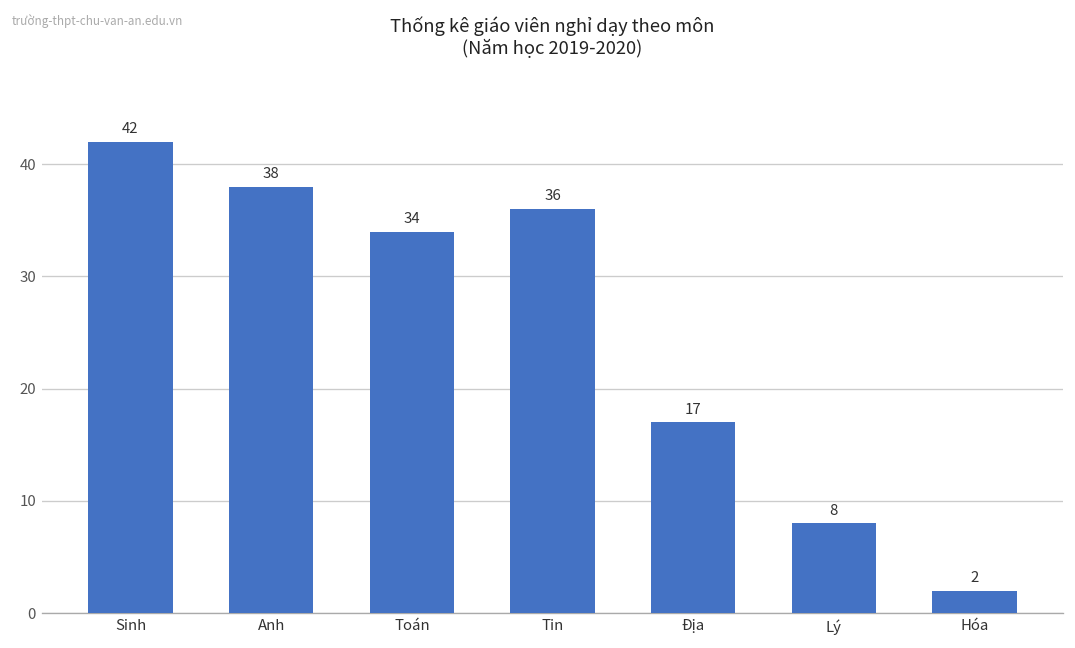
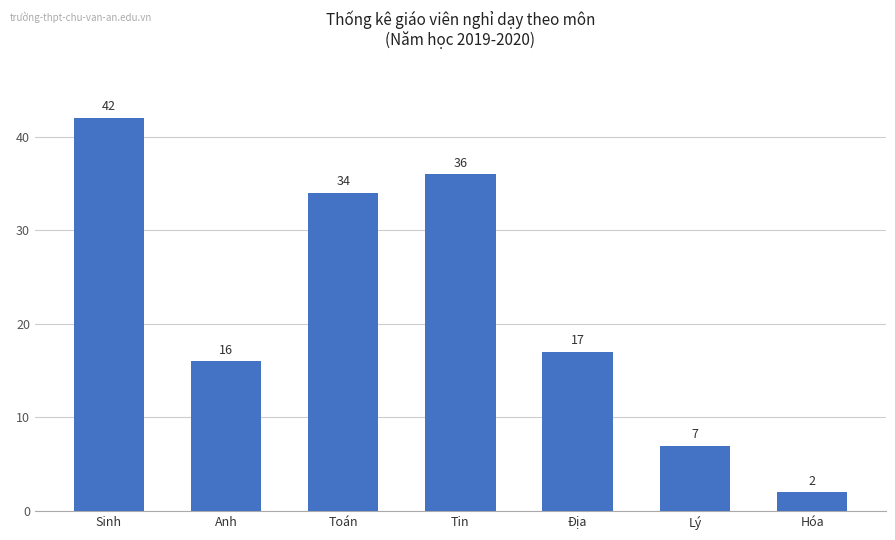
  {
    "Sinh": 42,
-   "Anh": 38,
+   "Anh": 16,
    "Toán": 34,
    "Tin": 36,
    "Địa": 17,
-   "Lý": 8,
+   "Lý": 7,
    "Hóa": 2
  }
